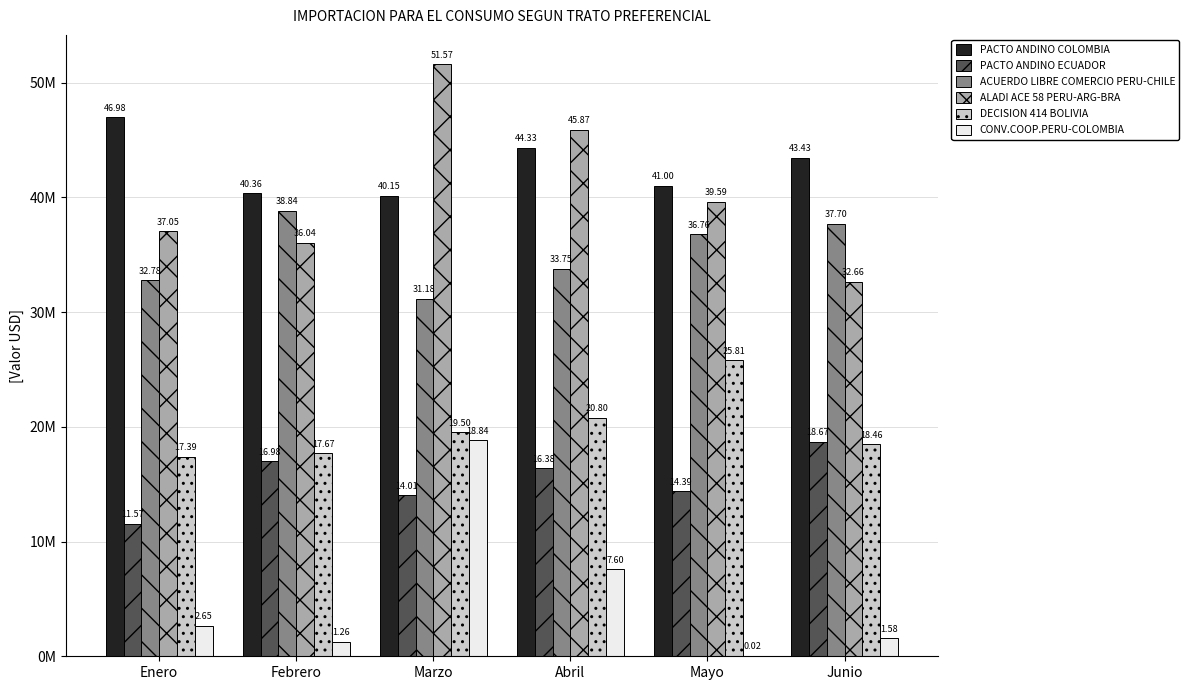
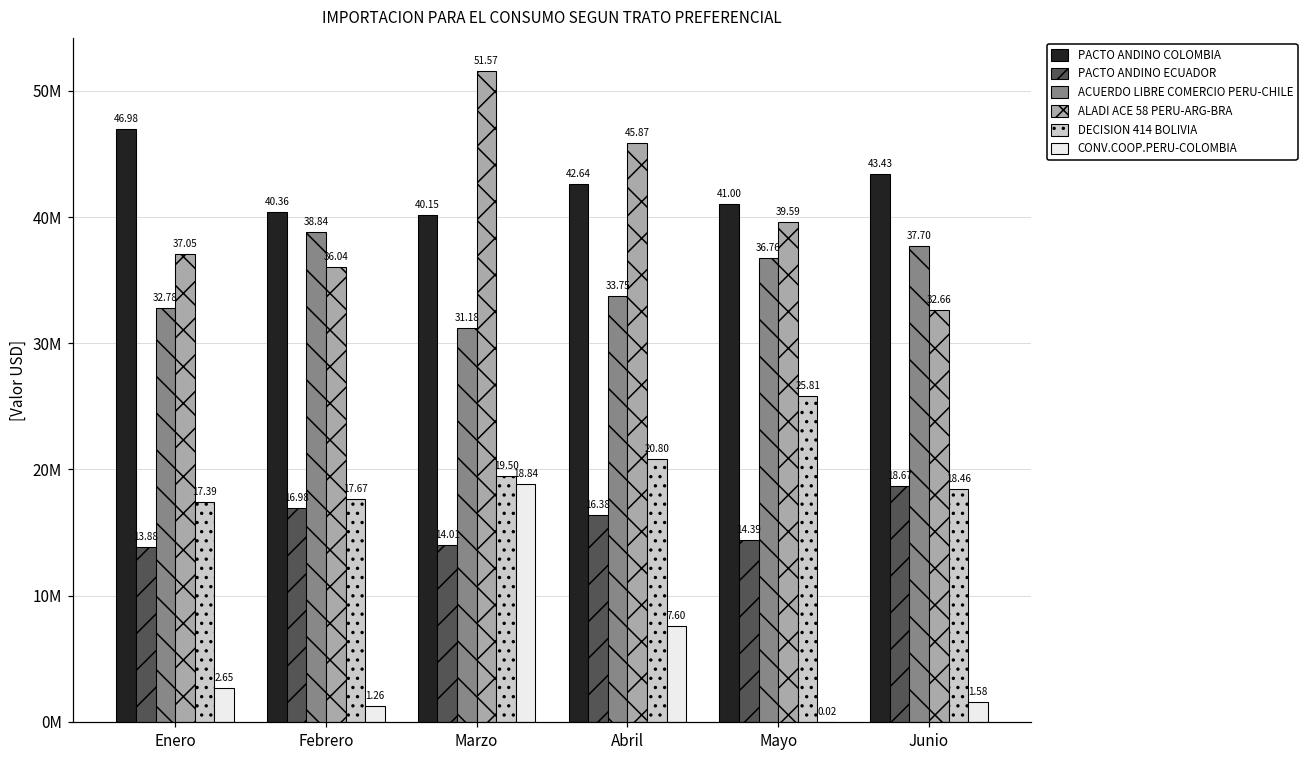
  {
    "PACTO ANDINO COLOMBIA": {
-     "Abril": 44.33
+     "Abril": 42.64
    },
    "PACTO ANDINO ECUADOR": {
-     "Enero": 11.57
+     "Enero": 13.88
    }
  }
